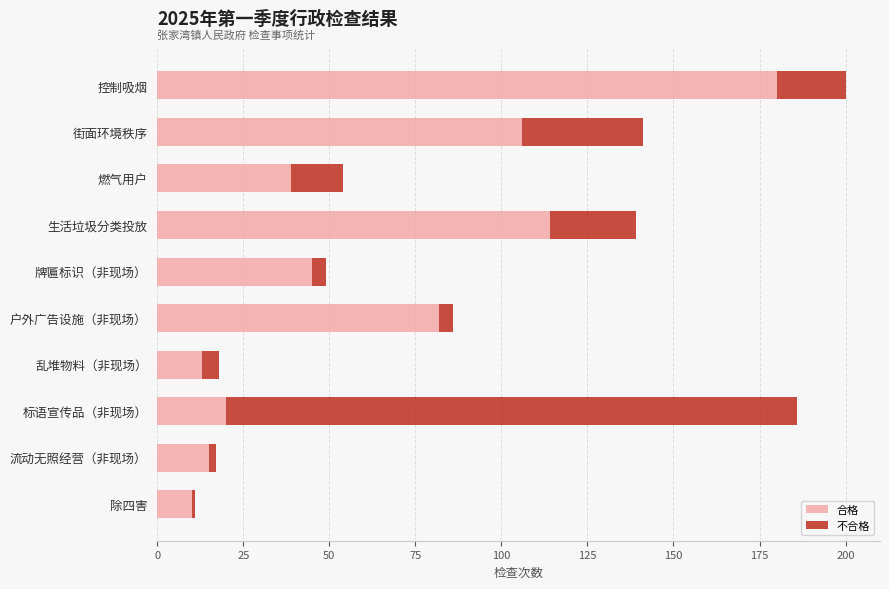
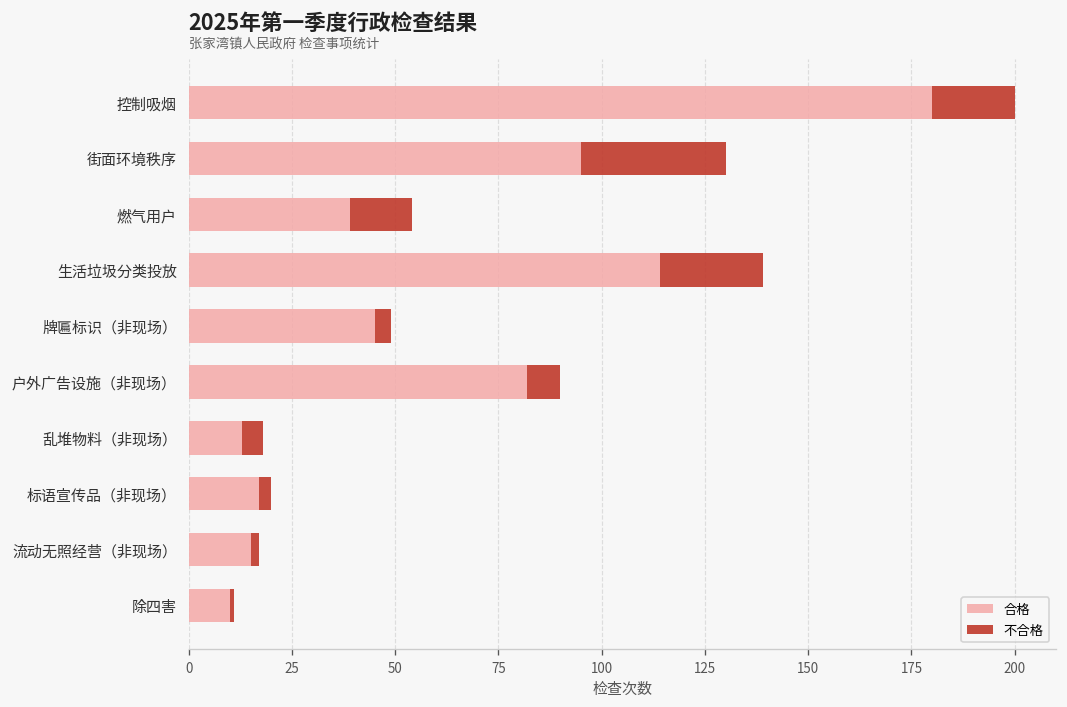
  {
    "合格": {
      "控制吸烟": 180,
-     "街面环境秩序": 106,
+     "街面环境秩序": 95,
      "燃气用户": 39,
      "生活垃圾分类投放": 114,
      "牌匾标识（非现场）": 45,
      "户外广告设施（非现场）": 82,
      "乱堆物料（非现场）": 13,
-     "标语宣传品（非现场）": 20,
+     "标语宣传品（非现场）": 17,
      "流动无照经营（非现场）": 15,
      "除四害": 10
    },
    "不合格": {
      "控制吸烟": 20,
      "街面环境秩序": 35,
      "燃气用户": 15,
      "生活垃圾分类投放": 25,
      "牌匾标识（非现场）": 4,
-     "户外广告设施（非现场）": 4,
+     "户外广告设施（非现场）": 8,
      "乱堆物料（非现场）": 5,
-     "标语宣传品（非现场）": 166,
+     "标语宣传品（非现场）": 3,
      "流动无照经营（非现场）": 2,
      "除四害": 1
    }
  }
